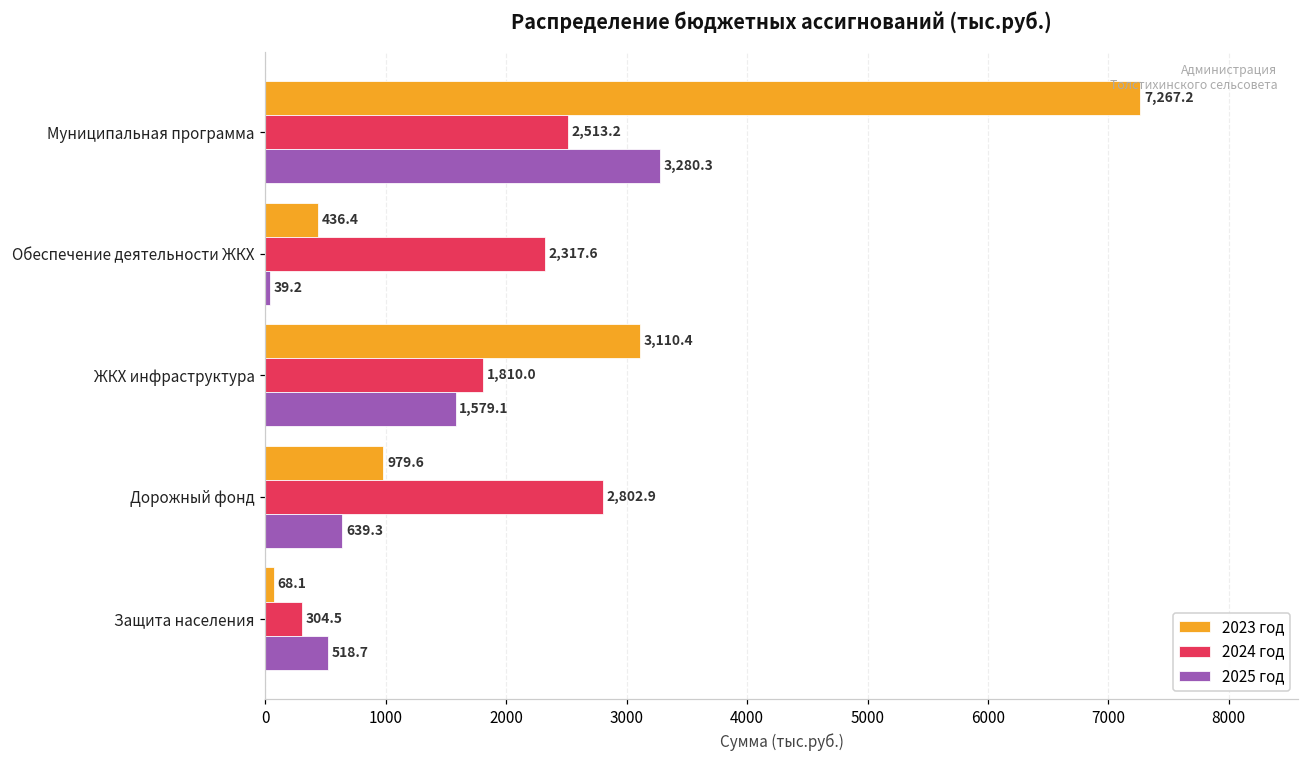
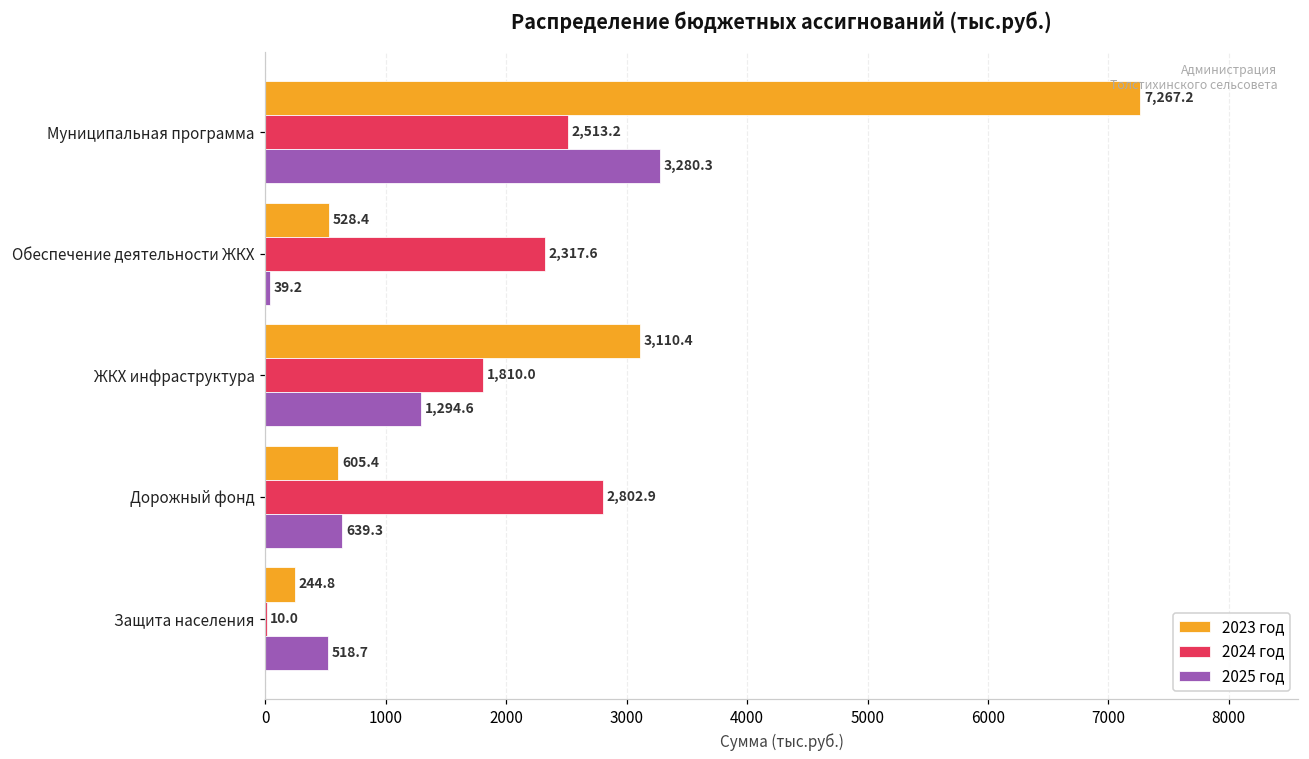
  {
    "2023 год": {
      "Муниципальная программа": "7,267.2",
-     "Обеспечение деятельности ЖКХ": "436.4",
+     "Обеспечение деятельности ЖКХ": "528.4",
      "ЖКХ инфраструктура": "3,110.4",
-     "Дорожный фонд": "979.6",
-     "Защита населения": "68.1"
+     "Дорожный фонд": "605.4",
+     "Защита населения": "244.8"
    },
    "2024 год": {
      "Муниципальная программа": "2,513.2",
      "Обеспечение деятельности ЖКХ": "2,317.6",
      "ЖКХ инфраструктура": "1,810.0",
      "Дорожный фонд": "2,802.9",
-     "Защита населения": "304.5"
+     "Защита населения": "10.0"
    },
    "2025 год": {
      "Муниципальная программа": "3,280.3",
      "Обеспечение деятельности ЖКХ": "39.2",
-     "ЖКХ инфраструктура": "1,579.1",
+     "ЖКХ инфраструктура": "1,294.6",
      "Дорожный фонд": "639.3",
      "Защита населения": "518.7"
    }
  }
